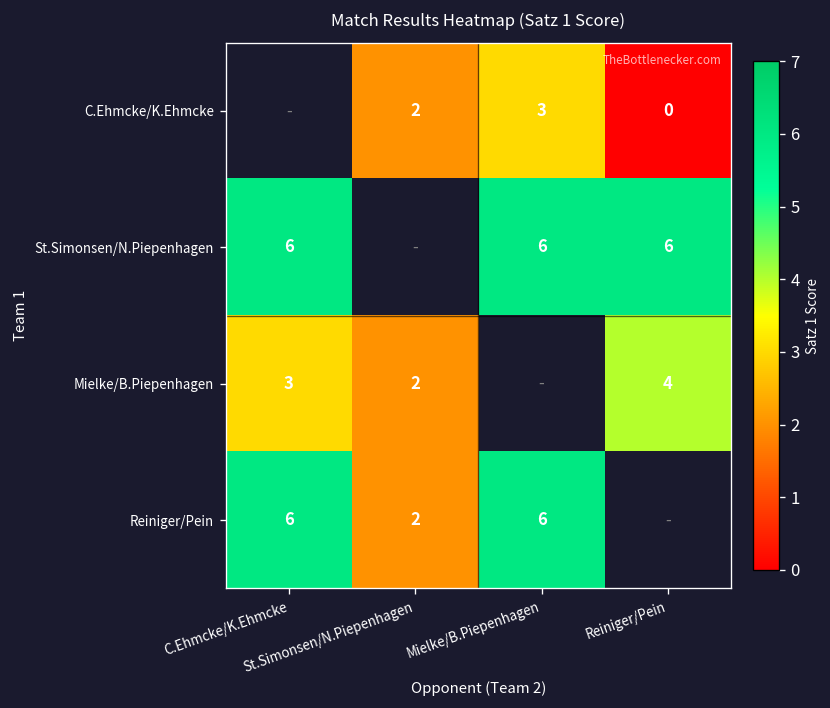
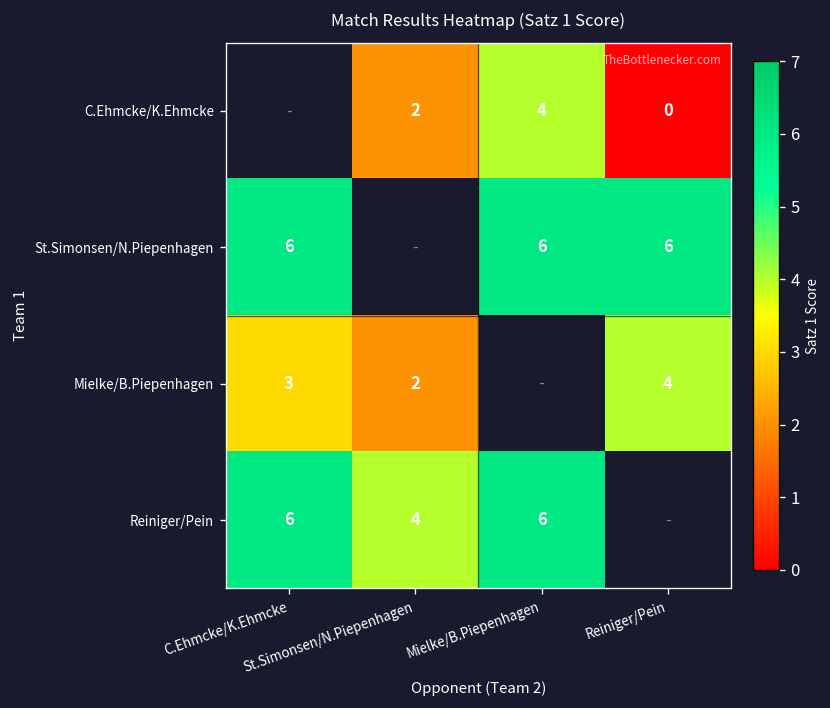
  {
    "C.Ehmcke/K.Ehmcke": {
      "St.Simonsen/N.Piepenhagen": 2,
-     "Mielke/B.Piepenhagen": 3
+     "Mielke/B.Piepenhagen": 4
    },
    "St.Simonsen/N.Piepenhagen": {
      "C.Ehmcke/K.Ehmcke": 6,
      "Mielke/B.Piepenhagen": 6,
      "Reiniger/Pein": 6
    },
    "Mielke/B.Piepenhagen": {
      "C.Ehmcke/K.Ehmcke": 3,
      "St.Simonsen/N.Piepenhagen": 2,
      "Reiniger/Pein": 4
    },
    "Reiniger/Pein": {
      "C.Ehmcke/K.Ehmcke": 6,
-     "St.Simonsen/N.Piepenhagen": 2,
+     "St.Simonsen/N.Piepenhagen": 4,
      "Mielke/B.Piepenhagen": 6
    }
  }
